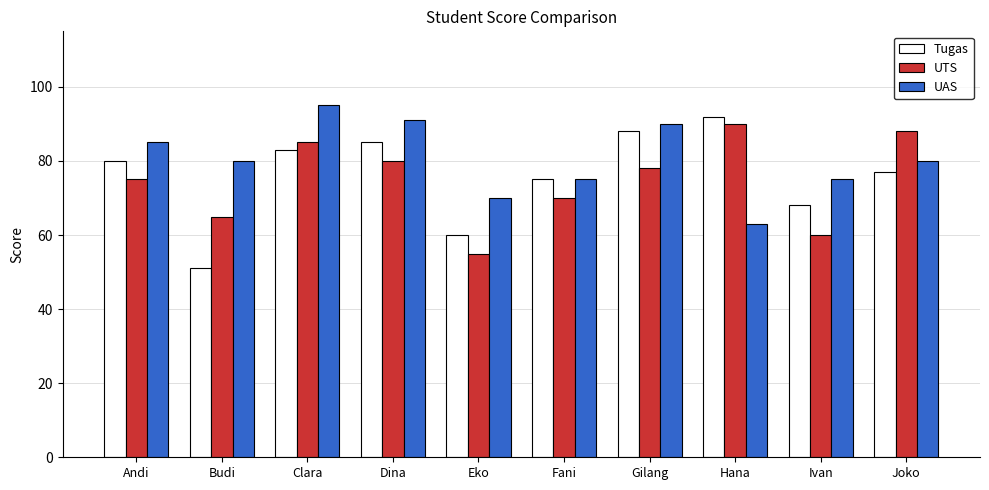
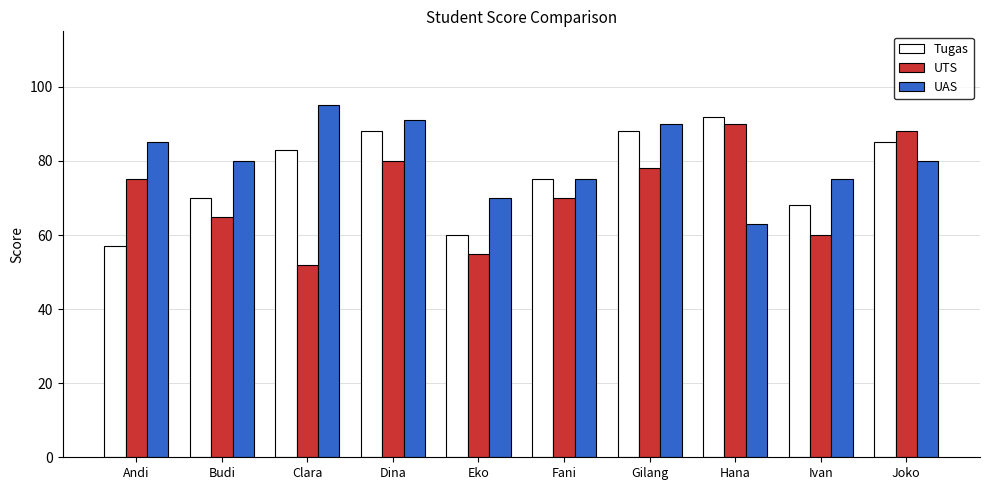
  {
    "Tugas": {
-     "Andi": 80,
-     "Budi": 51,
+     "Andi": 57,
+     "Budi": 70,
      "Clara": 83,
-     "Dina": 85,
+     "Dina": 88,
      "Eko": 60,
      "Fani": 75,
      "Gilang": 88,
      "Hana": 92,
      "Ivan": 68,
-     "Joko": 77
+     "Joko": 85
    },
    "UTS": {
      "Andi": 75,
      "Budi": 65,
-     "Clara": 85,
+     "Clara": 52,
      "Dina": 80,
      "Eko": 55,
      "Fani": 70,
      "Gilang": 78,
      "Hana": 90,
      "Ivan": 60,
      "Joko": 88
    },
    "UAS": {
      "Andi": 85,
      "Budi": 80,
      "Clara": 95,
      "Dina": 91,
      "Eko": 70,
      "Fani": 75,
      "Gilang": 90,
      "Hana": 63,
      "Ivan": 75,
      "Joko": 80
    }
  }
